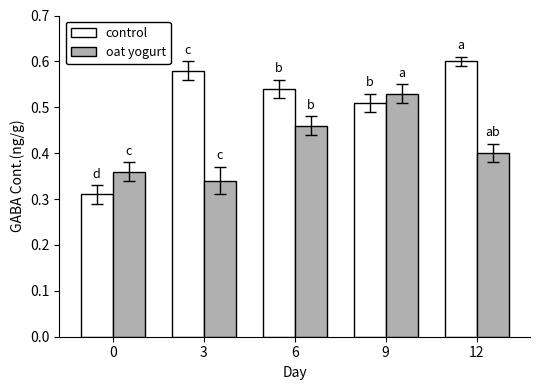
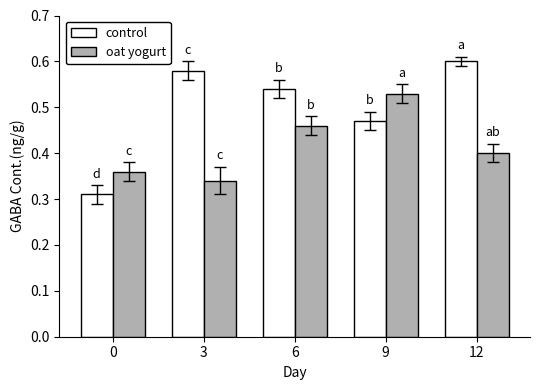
  {
    "control": {
      "0": 0.31,
      "3": 0.58,
      "6": 0.54,
-     "9": 0.51,
+     "9": 0.47,
      "12": 0.60
    },
    "oat yogurt": {
      "0": 0.36,
      "3": 0.34,
      "6": 0.46,
      "9": 0.53,
      "12": 0.40
    }
  }
